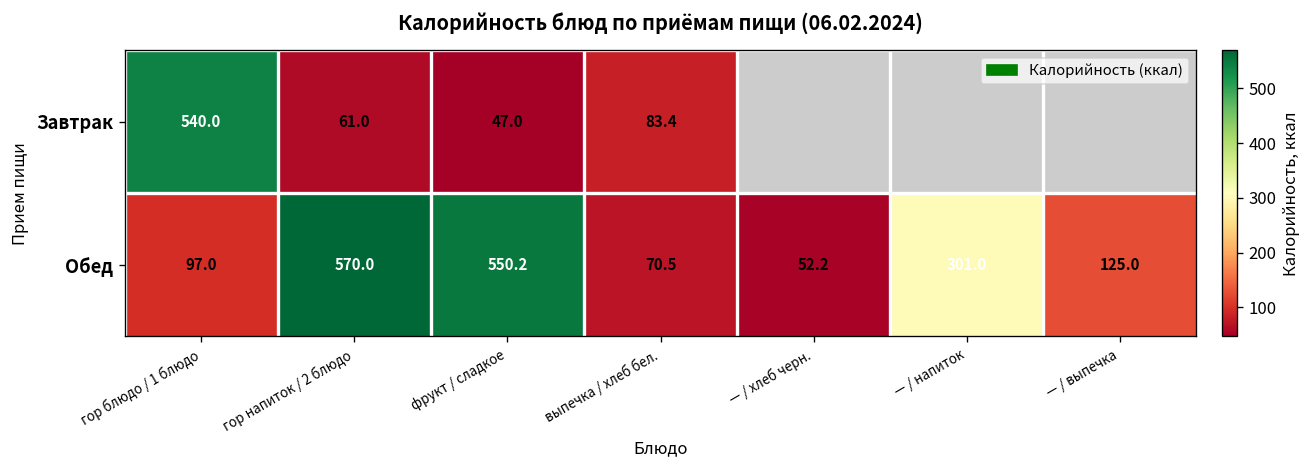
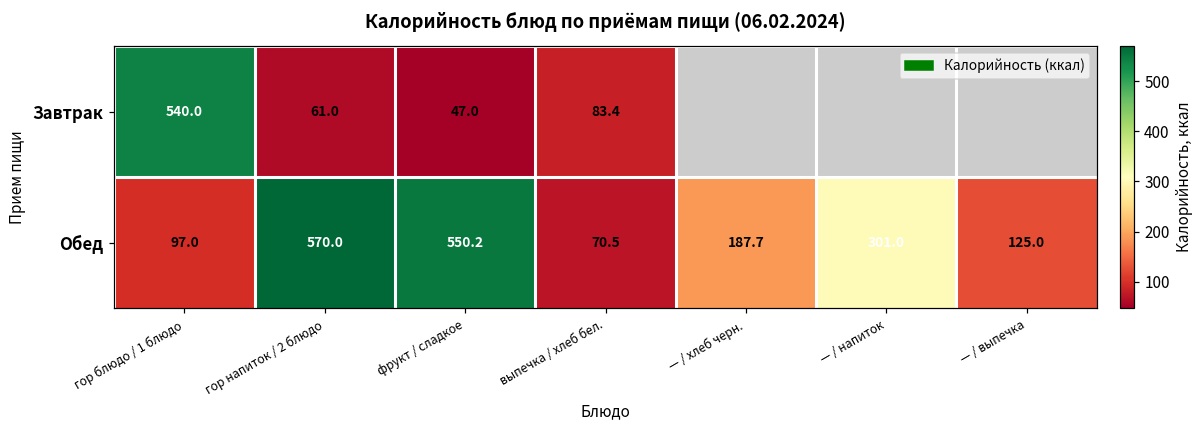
  {
    "Завтрак": {
      "гор блюдо / 1 блюдо": 540.0,
      "гор напиток / 2 блюдо": 61.0,
      "фрукт / сладкое": 47.0,
      "выпечка / хлеб бел.": 83.4
    },
    "Обед": {
      "гор блюдо / 1 блюдо": 97.0,
      "гор напиток / 2 блюдо": 570.0,
      "фрукт / сладкое": 550.2,
      "выпечка / хлеб бел.": 70.5,
-     "— / хлеб черн.": 52.2,
+     "— / хлеб черн.": 187.7,
      "— / напиток": 301.0,
      "— / выпечка": 125.0
    }
  }
